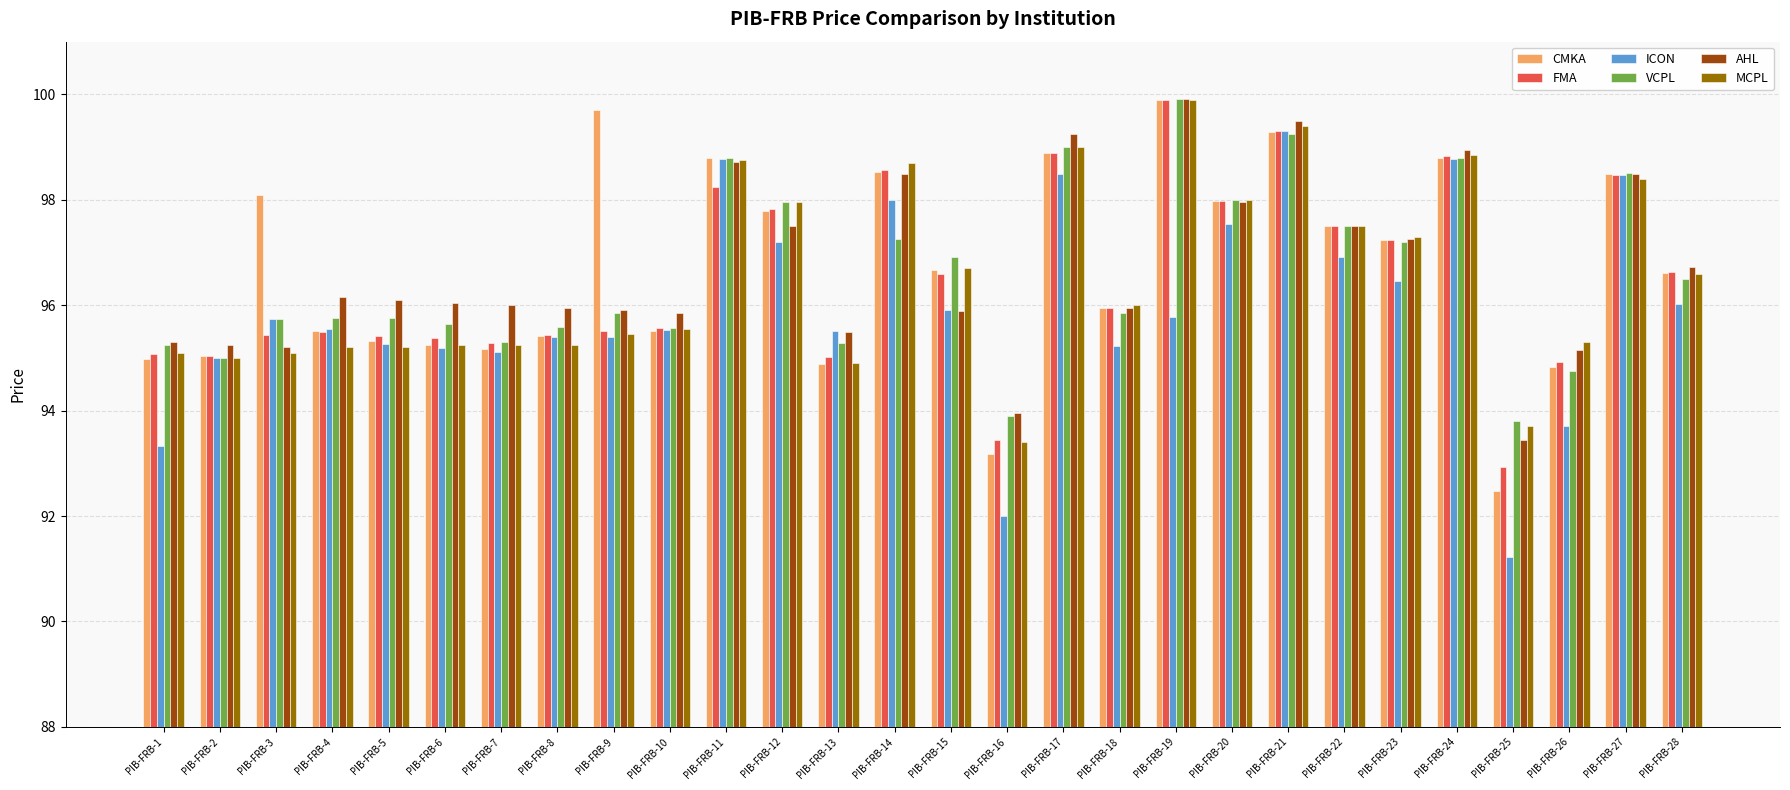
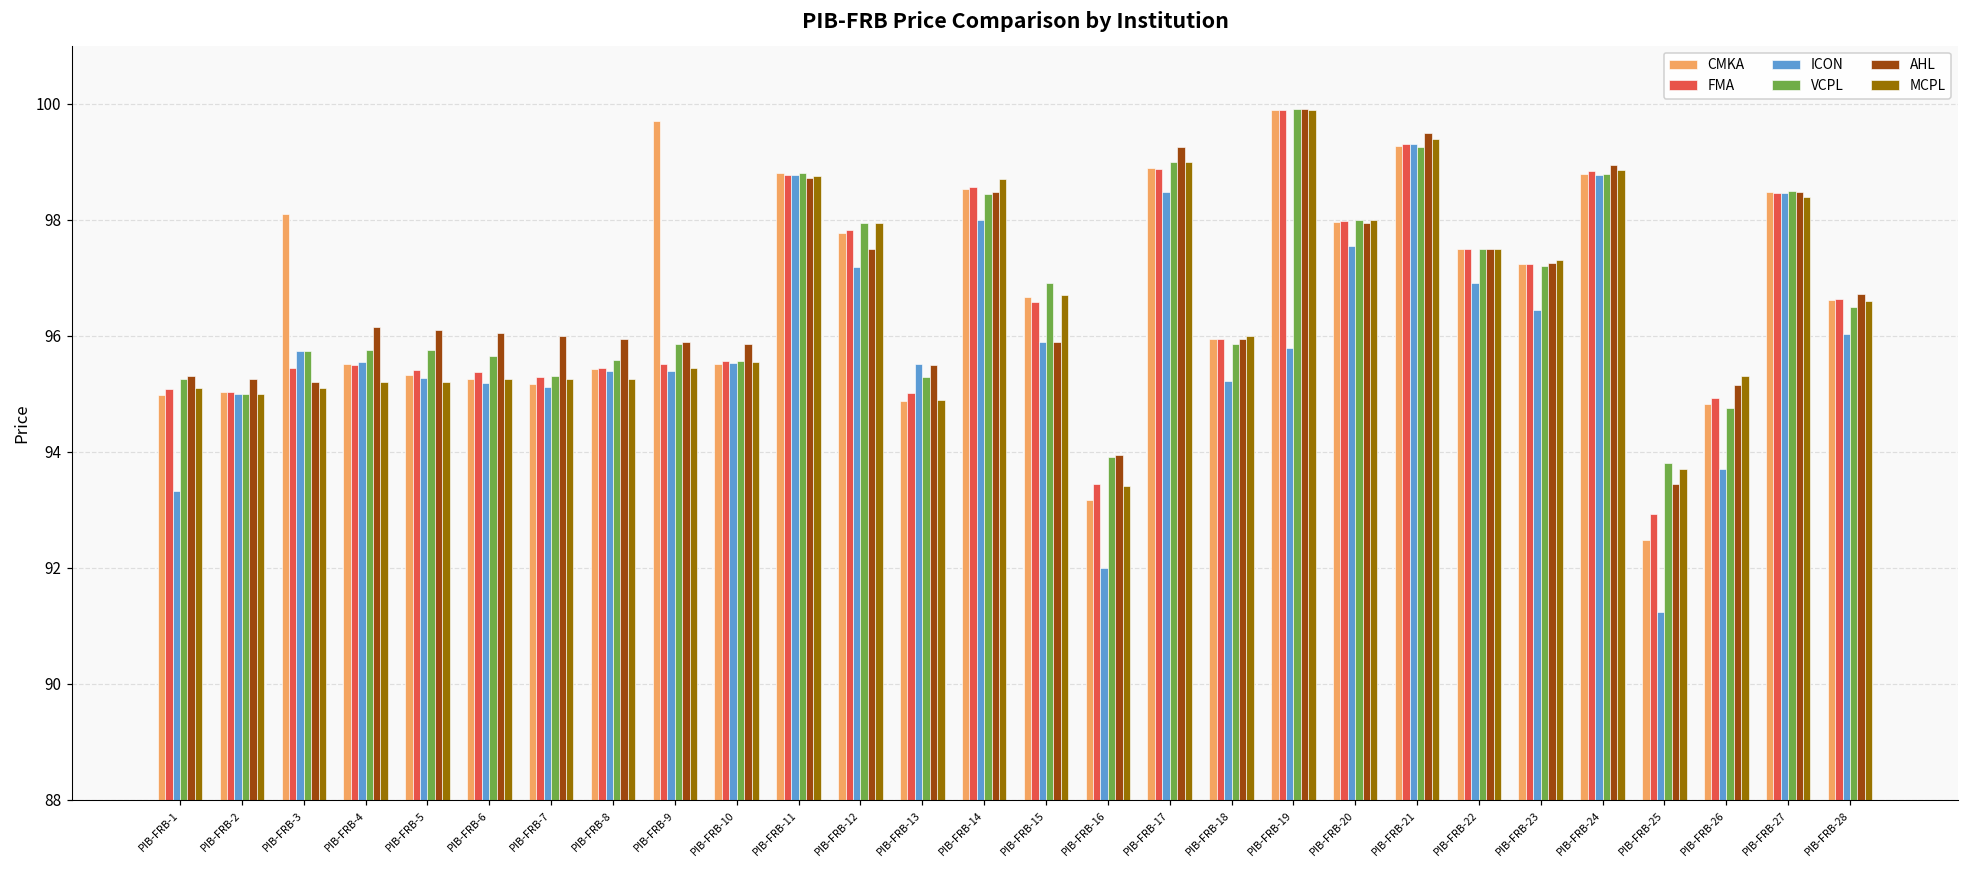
  {
    "CMKA": {
      "PIB-FRB-1": 95.0,
      "PIB-FRB-2": 95.0,
      "PIB-FRB-3": 98.1,
      "PIB-FRB-4": 95.5,
      "PIB-FRB-5": 95.3,
      "PIB-FRB-6": 95.3,
      "PIB-FRB-7": 95.2,
      "PIB-FRB-8": 95.4,
      "PIB-FRB-9": 99.7,
      "PIB-FRB-10": 95.5,
      "PIB-FRB-11": 98.8,
      "PIB-FRB-12": 97.8,
      "PIB-FRB-13": 94.9,
      "PIB-FRB-14": 98.5,
      "PIB-FRB-15": 96.7,
      "PIB-FRB-16": 93.2,
      "PIB-FRB-17": 98.9,
      "PIB-FRB-18": 96.0,
      "PIB-FRB-19": 99.9,
      "PIB-FRB-20": 98.0,
      "PIB-FRB-21": 99.3,
      "PIB-FRB-22": 97.5,
      "PIB-FRB-23": 97.2,
      "PIB-FRB-24": 98.8,
      "PIB-FRB-25": 92.5,
      "PIB-FRB-26": 94.8,
      "PIB-FRB-27": 98.5,
      "PIB-FRB-28": 96.6
    },
    "FMA": {
      "PIB-FRB-1": 95.1,
      "PIB-FRB-2": 95.0,
      "PIB-FRB-3": 95.4,
      "PIB-FRB-4": 95.5,
      "PIB-FRB-5": 95.4,
      "PIB-FRB-6": 95.4,
      "PIB-FRB-7": 95.3,
      "PIB-FRB-8": 95.4,
      "PIB-FRB-9": 95.5,
      "PIB-FRB-10": 95.6,
-     "PIB-FRB-11": 98.3,
+     "PIB-FRB-11": 98.8,
      "PIB-FRB-12": 97.8,
      "PIB-FRB-13": 95.0,
      "PIB-FRB-14": 98.6,
      "PIB-FRB-15": 96.6,
      "PIB-FRB-16": 93.4,
      "PIB-FRB-17": 98.9,
      "PIB-FRB-18": 95.9,
      "PIB-FRB-19": 99.9,
      "PIB-FRB-20": 98.0,
      "PIB-FRB-21": 99.3,
      "PIB-FRB-22": 97.5,
      "PIB-FRB-23": 97.2,
      "PIB-FRB-24": 98.8,
      "PIB-FRB-25": 92.9,
      "PIB-FRB-26": 94.9,
      "PIB-FRB-27": 98.5,
      "PIB-FRB-28": 96.6
    },
    "ICON": {
      "PIB-FRB-1": 93.3,
      "PIB-FRB-2": 95.0,
      "PIB-FRB-3": 95.7,
      "PIB-FRB-4": 95.5,
      "PIB-FRB-5": 95.3,
      "PIB-FRB-6": 95.2,
      "PIB-FRB-7": 95.1,
      "PIB-FRB-8": 95.4,
      "PIB-FRB-9": 95.4,
      "PIB-FRB-10": 95.5,
      "PIB-FRB-11": 98.8,
      "PIB-FRB-12": 97.2,
      "PIB-FRB-13": 95.5,
      "PIB-FRB-14": 98.0,
      "PIB-FRB-15": 95.9,
      "PIB-FRB-16": 92.0,
      "PIB-FRB-17": 98.5,
      "PIB-FRB-18": 95.2,
      "PIB-FRB-19": 95.8,
      "PIB-FRB-20": 97.5,
      "PIB-FRB-21": 99.3,
      "PIB-FRB-22": 96.9,
      "PIB-FRB-23": 96.5,
      "PIB-FRB-24": 98.8,
      "PIB-FRB-25": 91.2,
      "PIB-FRB-26": 93.7,
      "PIB-FRB-27": 98.5,
      "PIB-FRB-28": 96.0
    },
    "VCPL": {
      "PIB-FRB-1": 95.3,
      "PIB-FRB-2": 95.0,
      "PIB-FRB-3": 95.7,
      "PIB-FRB-4": 95.8,
      "PIB-FRB-5": 95.8,
      "PIB-FRB-6": 95.7,
      "PIB-FRB-7": 95.3,
      "PIB-FRB-8": 95.6,
      "PIB-FRB-9": 95.9,
      "PIB-FRB-10": 95.6,
      "PIB-FRB-11": 98.8,
      "PIB-FRB-12": 98.0,
      "PIB-FRB-13": 95.3,
-     "PIB-FRB-14": 97.3,
+     "PIB-FRB-14": 98.5,
      "PIB-FRB-15": 96.9,
      "PIB-FRB-16": 93.9,
      "PIB-FRB-17": 99.0,
      "PIB-FRB-18": 95.9,
      "PIB-FRB-19": 99.9,
      "PIB-FRB-20": 98.0,
      "PIB-FRB-21": 99.3,
      "PIB-FRB-22": 97.5,
      "PIB-FRB-23": 97.2,
      "PIB-FRB-24": 98.8,
      "PIB-FRB-25": 93.8,
      "PIB-FRB-26": 94.8,
      "PIB-FRB-27": 98.5,
      "PIB-FRB-28": 96.5
    }
  }
